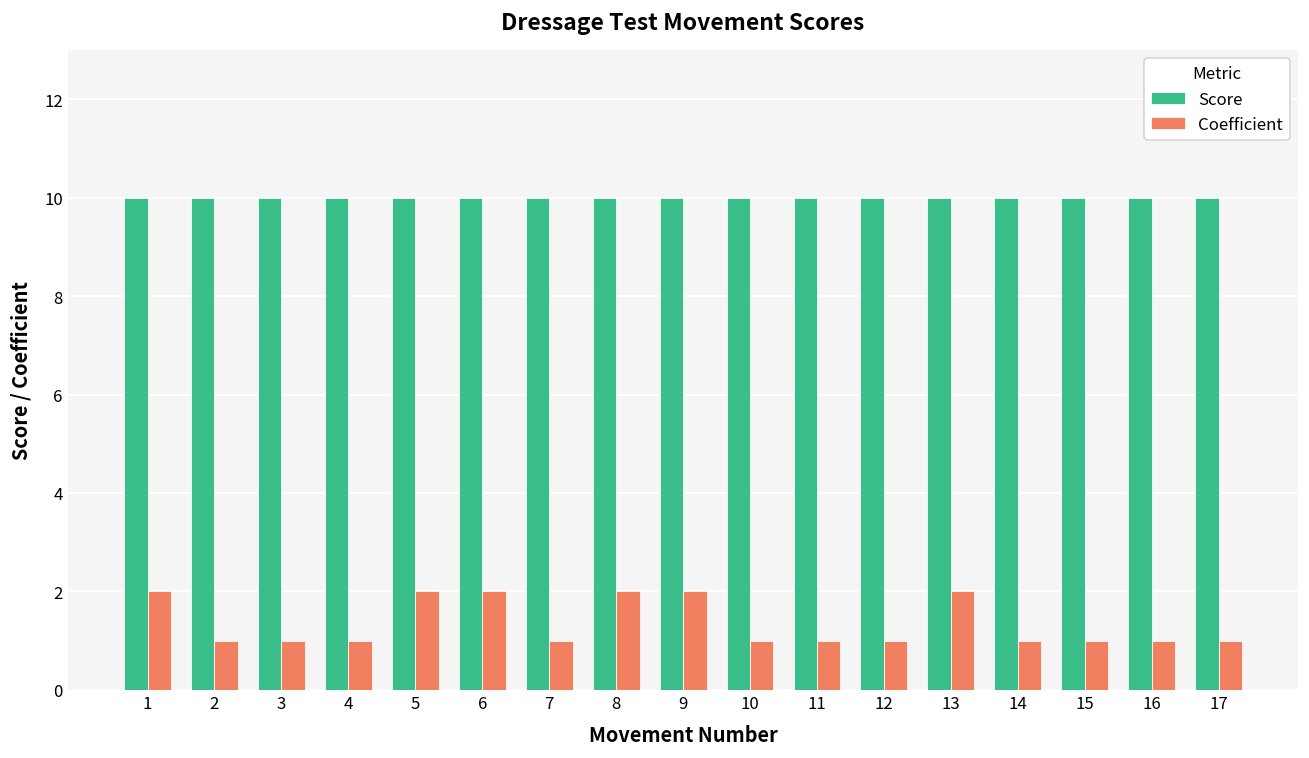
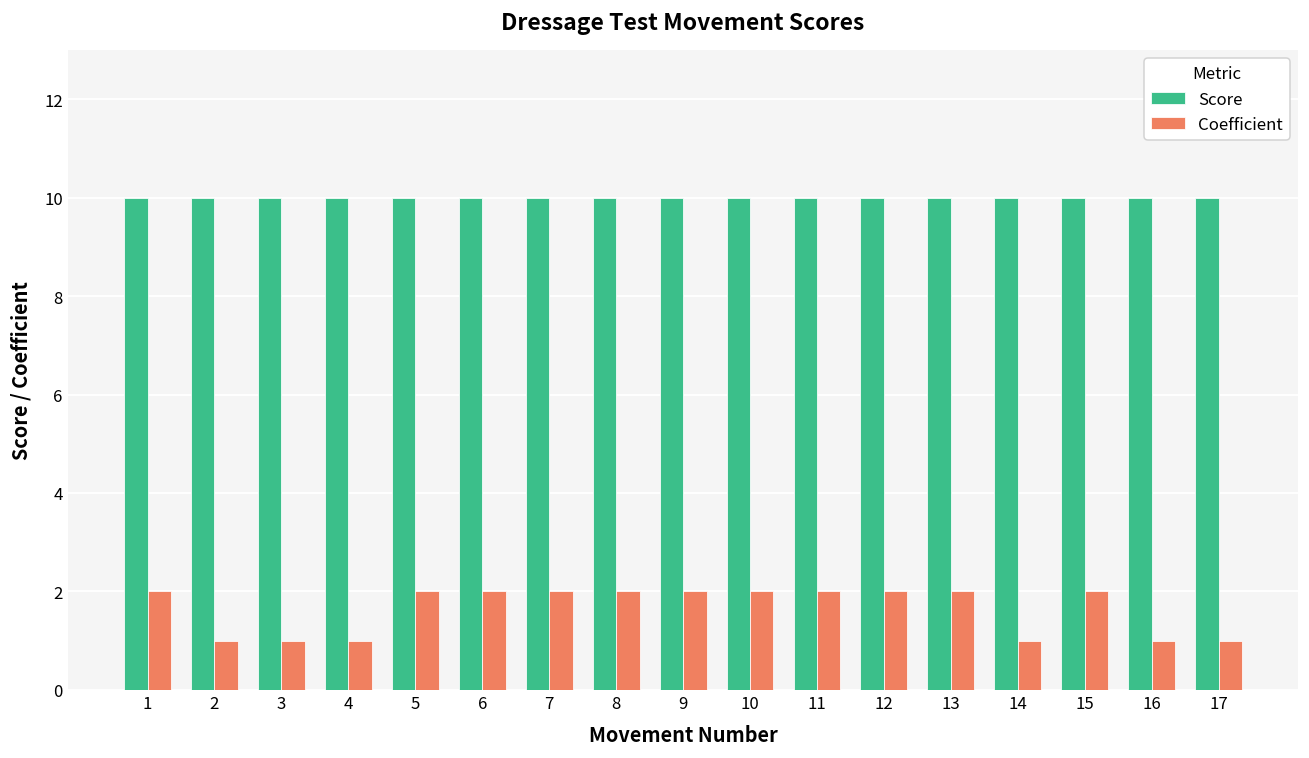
  {
    "Score": {
      "1": 10,
      "2": 10,
      "3": 10,
      "4": 10,
      "5": 10,
      "6": 10,
      "7": 10,
      "8": 10,
      "9": 10,
      "10": 10,
      "11": 10,
      "12": 10,
      "13": 10,
      "14": 10,
      "15": 10,
      "16": 10,
      "17": 10
    },
    "Coefficient": {
      "1": 2,
      "2": 1,
      "3": 1,
      "4": 1,
      "5": 2,
      "6": 2,
-     "7": 1,
+     "7": 2,
      "8": 2,
      "9": 2,
-     "10": 1,
-     "11": 1,
-     "12": 1,
+     "10": 2,
+     "11": 2,
+     "12": 2,
      "13": 2,
      "14": 1,
-     "15": 1,
+     "15": 2,
      "16": 1,
      "17": 1
    }
  }
